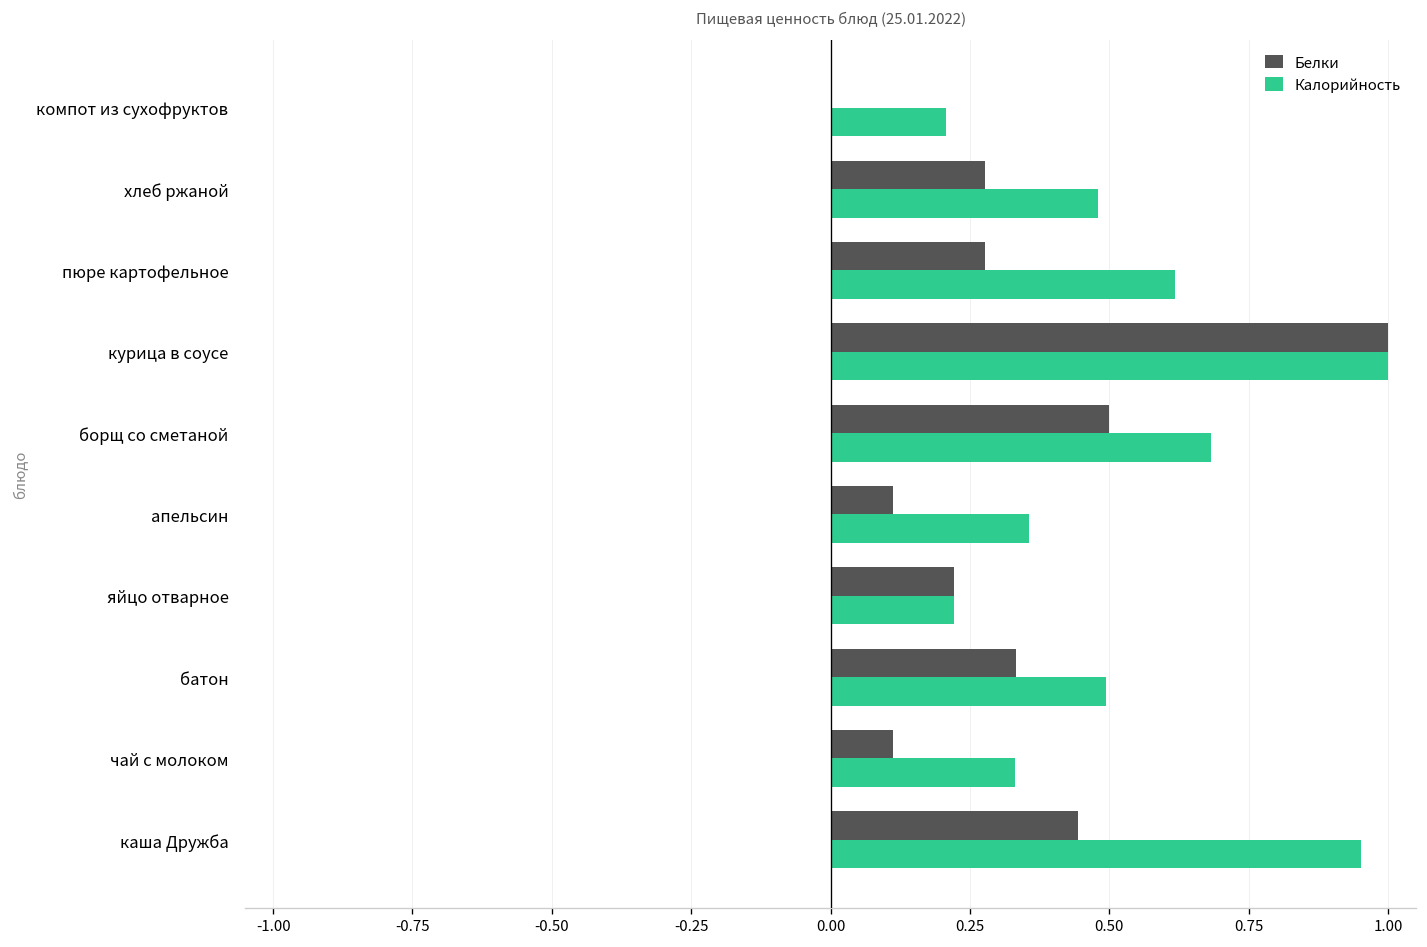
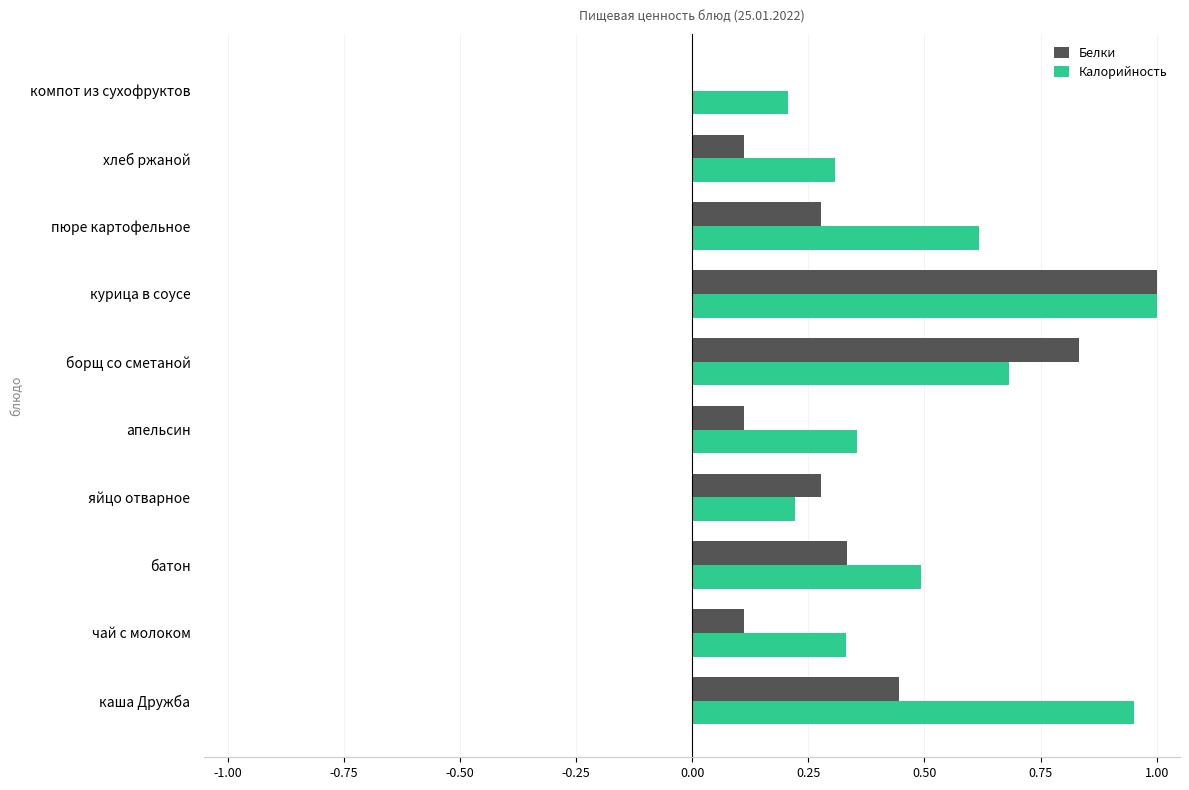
  {
    "Белки": {
      "компот из сухофруктов": 0.00,
-     "хлеб ржаной": 0.28,
+     "хлеб ржаной": 0.11,
      "пюре картофельное": 0.28,
      "курица в соусе": 1.00,
-     "борщ со сметаной": 0.50,
+     "борщ со сметаной": 0.83,
      "апельсин": 0.11,
-     "яйцо отварное": 0.22,
+     "яйцо отварное": 0.28,
      "батон": 0.33,
      "чай с молоком": 0.11,
      "каша Дружба": 0.44
    },
    "Калорийность": {
      "компот из сухофруктов": 0.21,
-     "хлеб ржаной": 0.48,
+     "хлеб ржаной": 0.31,
      "пюре картофельное": 0.62,
      "курица в соусе": 1.00,
      "борщ со сметаной": 0.68,
      "апельсин": 0.36,
      "яйцо отварное": 0.22,
      "батон": 0.49,
      "чай с молоком": 0.33,
      "каша Дружба": 0.95
    }
  }
